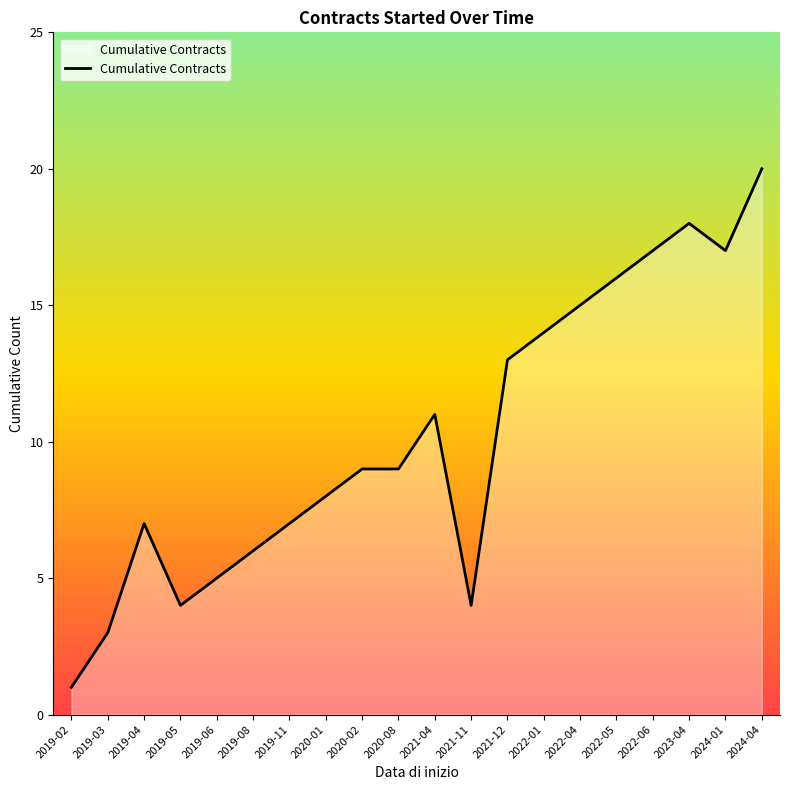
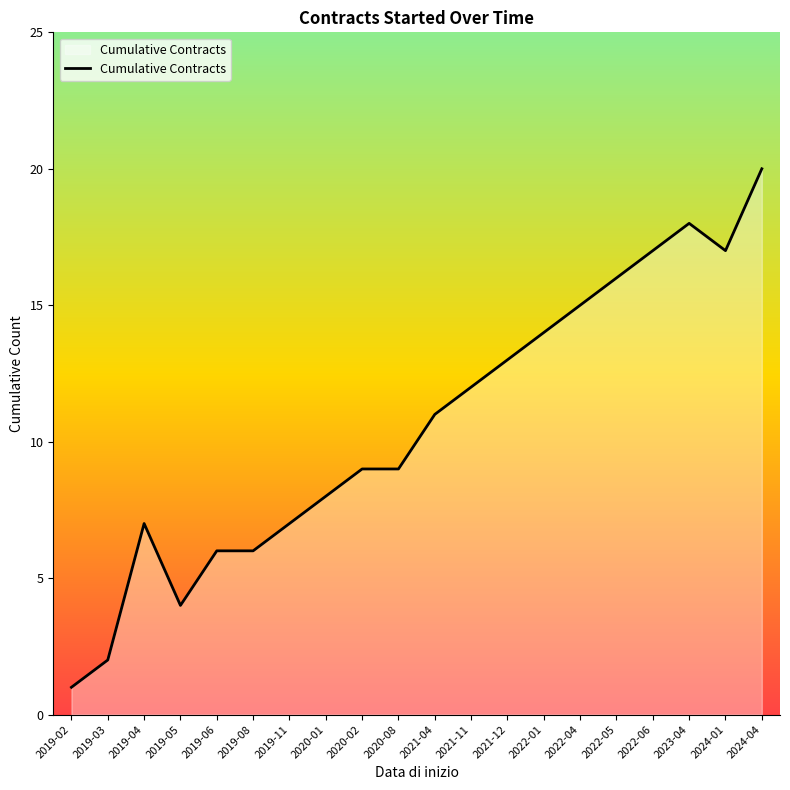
  {
    "2019-02": 1,
-   "2019-03": 3,
+   "2019-03": 2,
    "2019-04": 7,
    "2019-05": 4,
-   "2019-06": 5,
+   "2019-06": 6,
    "2019-08": 6,
    "2019-11": 7,
    "2020-01": 8,
    "2020-02": 9,
    "2020-08": 9,
    "2021-04": 11,
-   "2021-11": 4,
+   "2021-11": 12,
    "2021-12": 13,
    "2022-01": 14,
    "2022-04": 15,
    "2022-05": 16,
    "2022-06": 17,
    "2023-04": 18,
    "2024-01": 17,
    "2024-04": 20
  }
